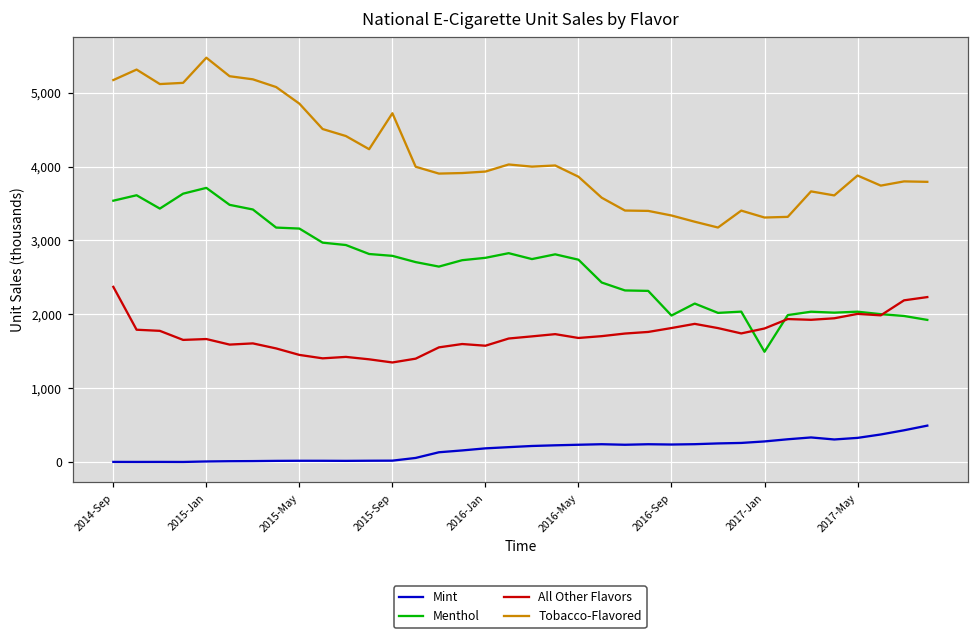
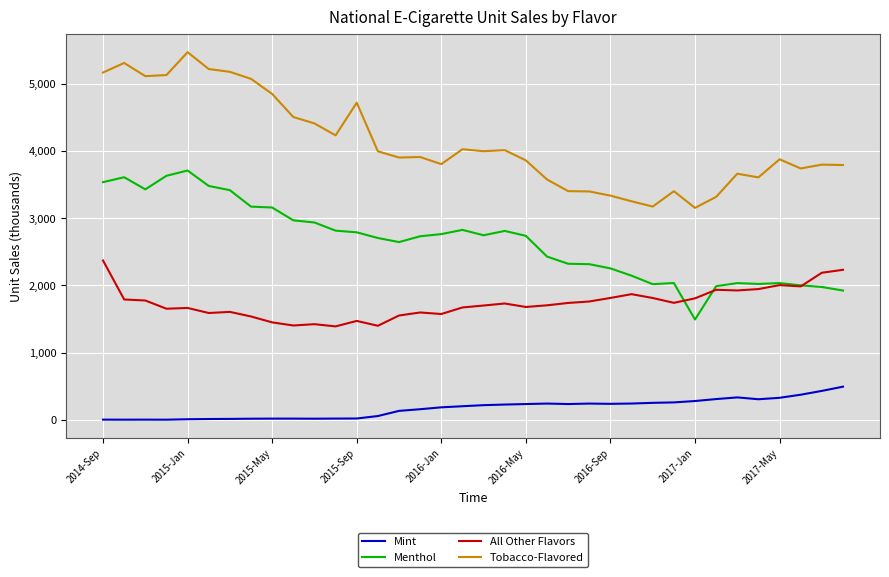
  {
    "Mint": {
      "2014-Sep": "0",
      "2015-Jan": "0",
      "2015-May": "0",
      "2015-Sep": "0",
      "2016-Jan": "200",
      "2016-May": "200",
      "2016-Sep": "200",
      "2017-Jan": "300",
      "2017-May": "300"
    },
    "Menthol": {
      "2014-Sep": "3,500",
      "2015-Jan": "3,700",
      "2015-May": "3,200",
      "2015-Sep": "2,800",
      "2016-Jan": "2,800",
      "2016-May": "2,700",
-     "2016-Sep": "2,000",
+     "2016-Sep": "2,300",
      "2017-Jan": "1,500"
    },
    "All Other Flavors": {
      "2014-Sep": "2,400",
      "2015-Jan": "1,700",
      "2015-May": "1,500",
-     "2015-Sep": "1,300",
+     "2015-Sep": "1,500",
      "2016-Jan": "1,600",
      "2016-May": "1,700",
      "2016-Sep": "1,800",
      "2017-Jan": "1,800"
    },
    "Tobacco-Flavored": {
      "2014-Sep": "5,200",
      "2015-Jan": "5,500",
      "2015-May": "4,900",
      "2015-Sep": "4,700",
-     "2016-Jan": "3,900",
+     "2016-Jan": "3,800",
      "2016-May": "3,900",
      "2016-Sep": "3,300",
-     "2017-Jan": "3,300",
+     "2017-Jan": "3,200",
      "2017-May": "3,900"
    }
  }
